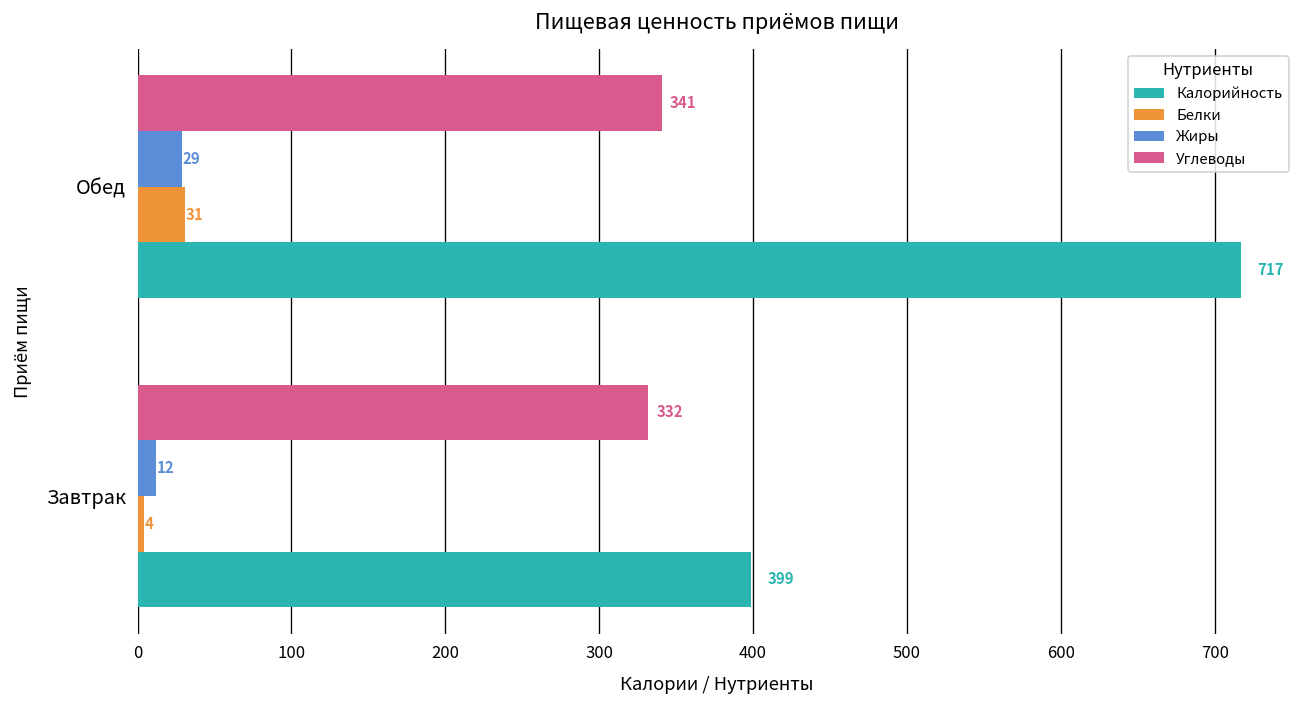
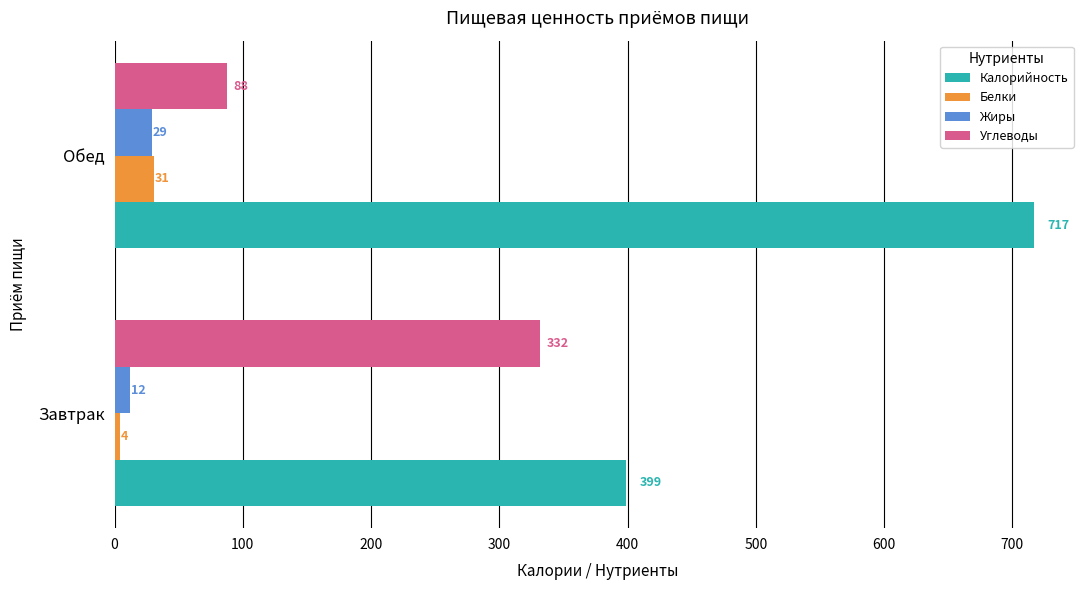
  {
    "Калорийность": {
      "Обед": 717,
      "Завтрак": 399
    },
    "Белки": {
      "Обед": 31,
      "Завтрак": 4
    },
    "Жиры": {
      "Обед": 29,
      "Завтрак": 12
    },
    "Углеводы": {
-     "Обед": 341,
+     "Обед": 88,
      "Завтрак": 332
    }
  }
